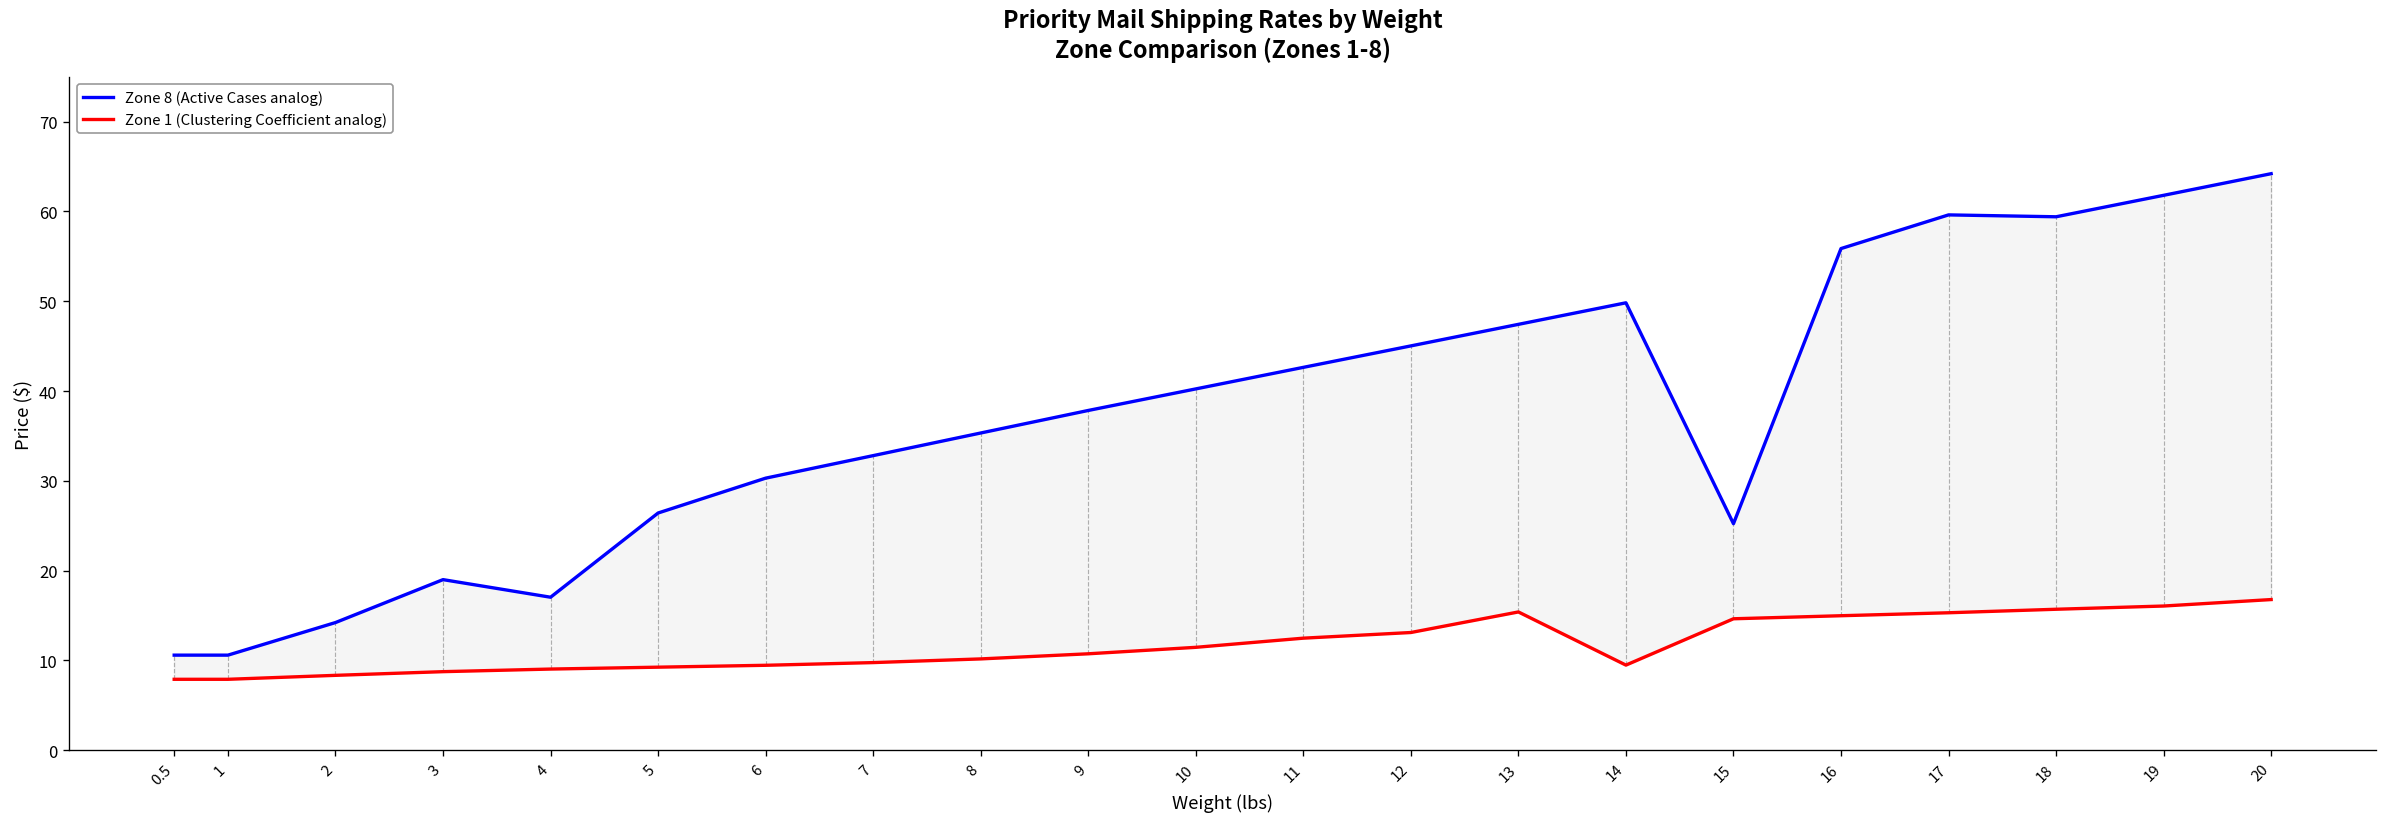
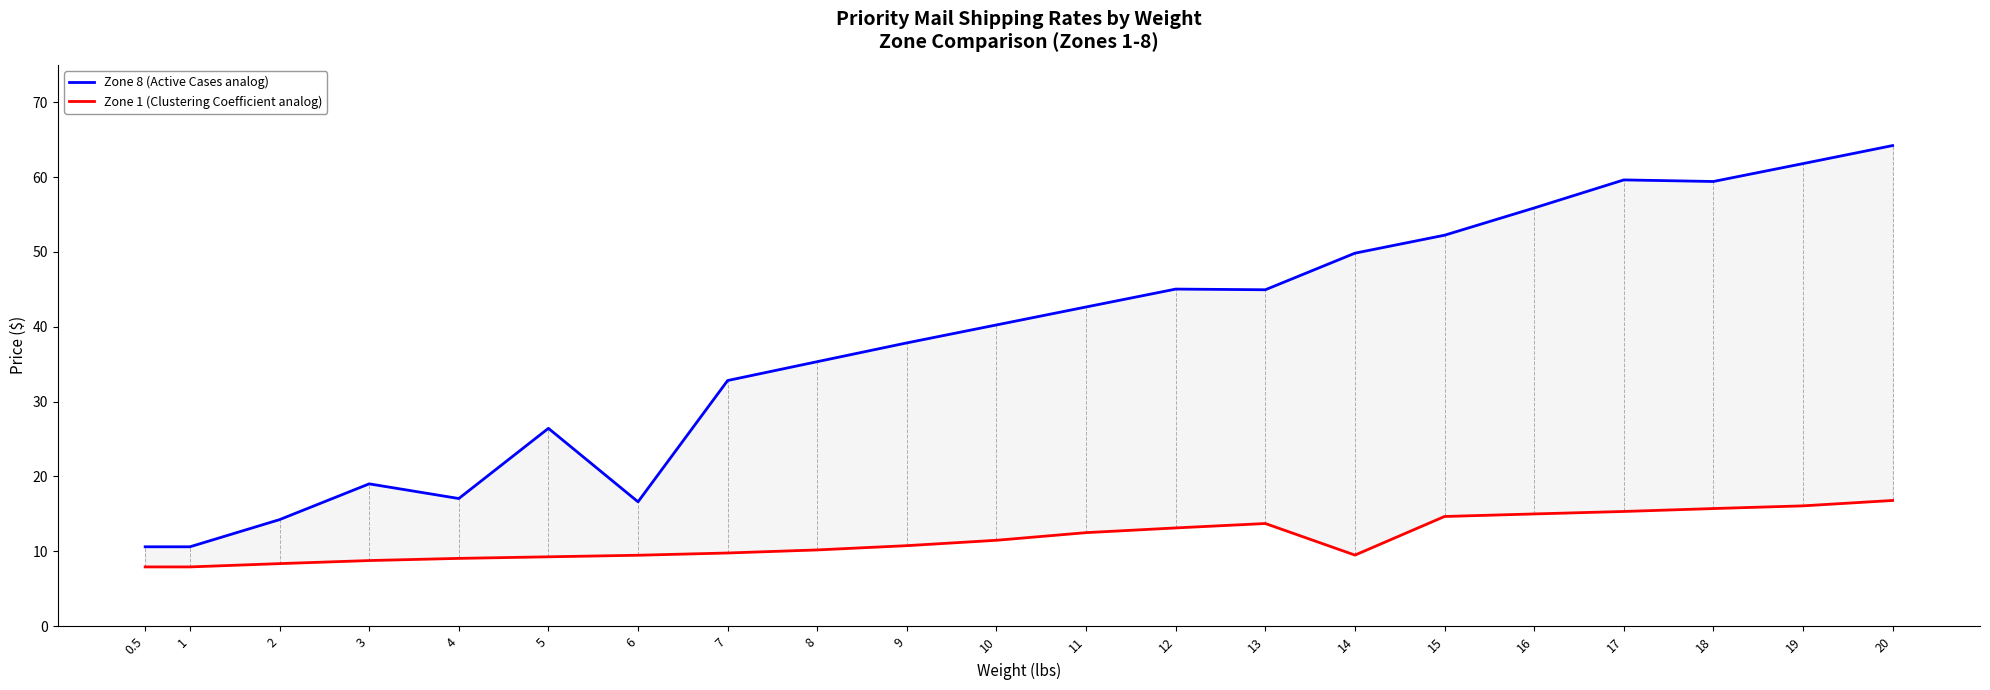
  {
    "Zone 8 (Active Cases analog)": {
-     "6": 30,
-     "13": 47,
-     "15": 25
+     "6": 17,
+     "13": 45,
+     "15": 52
    },
    "Zone 1 (Clustering Coefficient analog)": {
-     "13": 15
+     "13": 14
    }
  }
